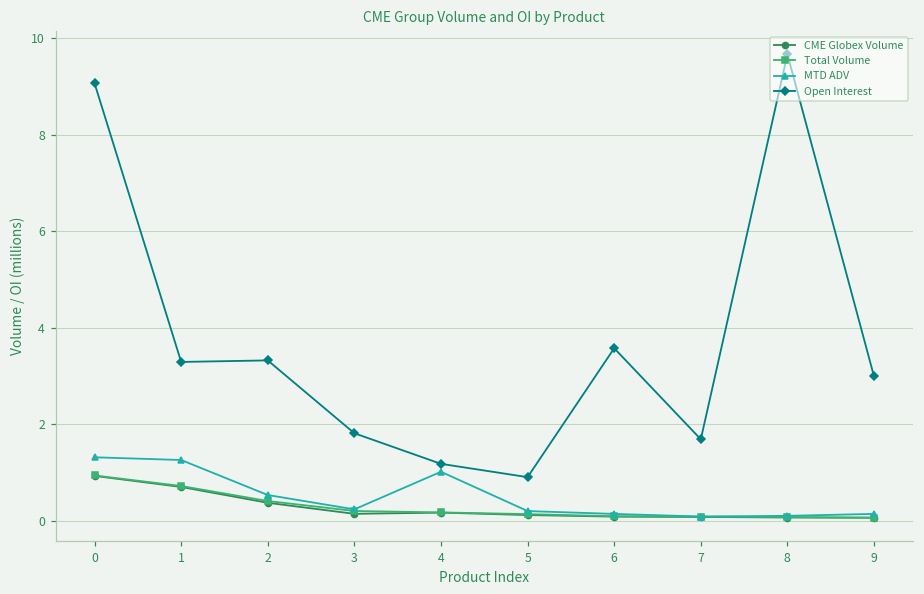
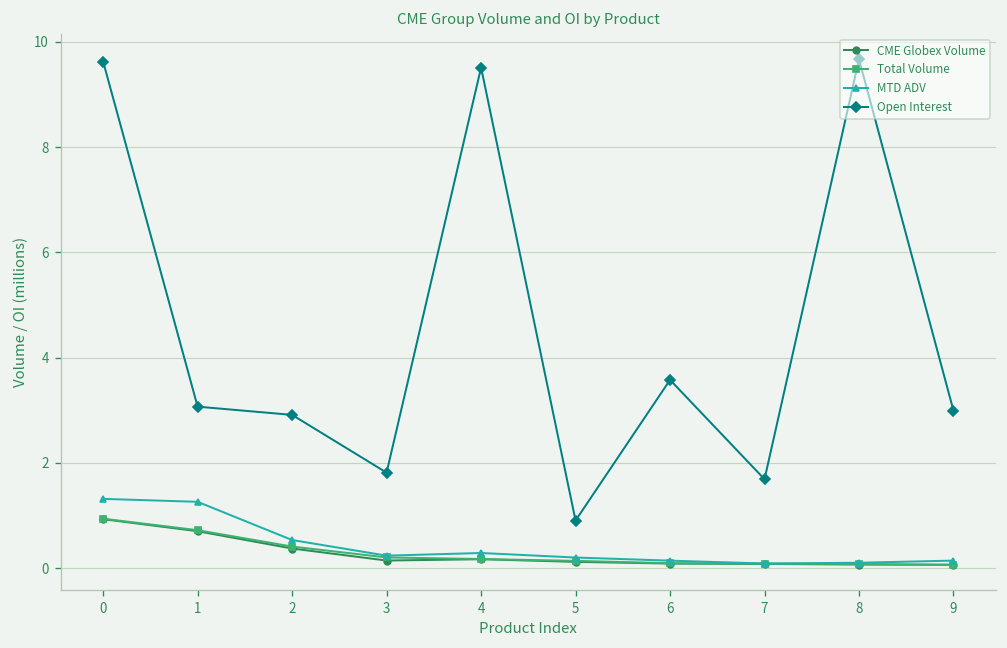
  {
    "MTD ADV": {
      "0": 1.3,
      "1": 1.3,
      "2": 0.5,
-     "4": 1.0,
+     "4": 0.3,
      "5": 0.2,
      "9": 0.1
    },
    "Open Interest": {
-     "0": 9.1,
-     "1": 3.3,
-     "2": 3.3,
+     "0": 9.6,
+     "1": 3.1,
+     "2": 2.9,
      "3": 1.8,
-     "4": 1.2,
+     "4": 9.5,
      "5": 0.9,
      "6": 3.6,
      "7": 1.7,
      "9": 3.0
    }
  }
